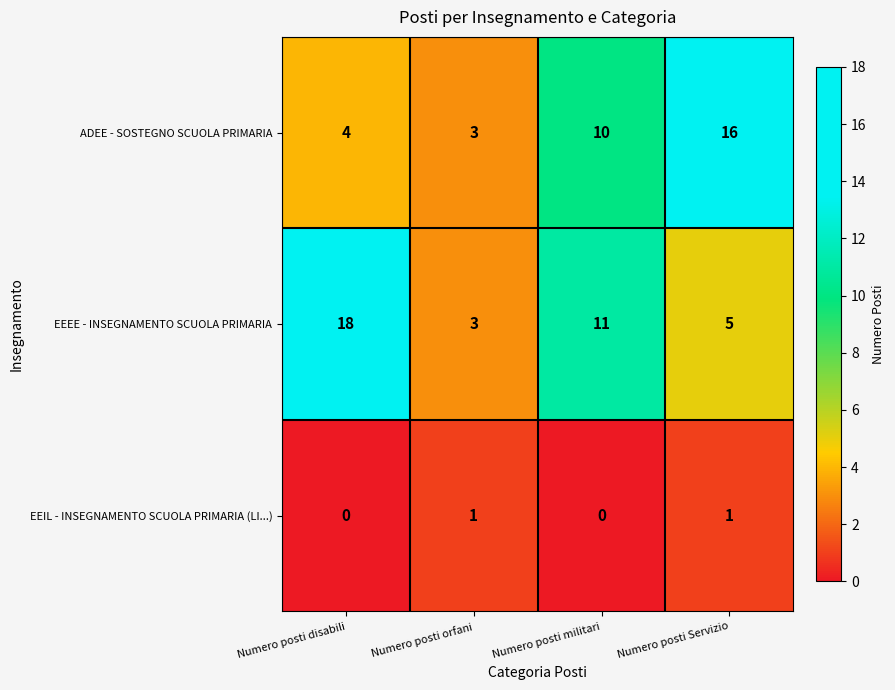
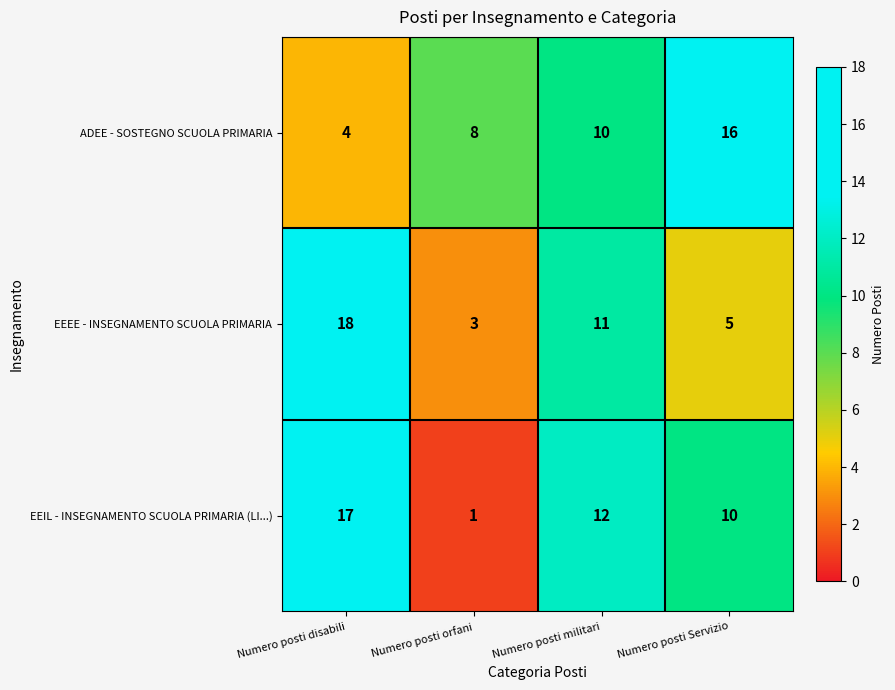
  {
    "ADEE - SOSTEGNO SCUOLA PRIMARIA": {
      "Numero posti disabili": 4,
-     "Numero posti orfani": 3,
+     "Numero posti orfani": 8,
      "Numero posti militari": 10,
      "Numero posti Servizio": 16
    },
    "EEEE - INSEGNAMENTO SCUOLA PRIMARIA": {
      "Numero posti disabili": 18,
      "Numero posti orfani": 3,
      "Numero posti militari": 11,
      "Numero posti Servizio": 5
    },
    "EEIL - INSEGNAMENTO SCUOLA PRIMARIA (LI...)": {
-     "Numero posti disabili": 0,
+     "Numero posti disabili": 17,
      "Numero posti orfani": 1,
-     "Numero posti militari": 0,
-     "Numero posti Servizio": 1
+     "Numero posti militari": 12,
+     "Numero posti Servizio": 10
    }
  }
